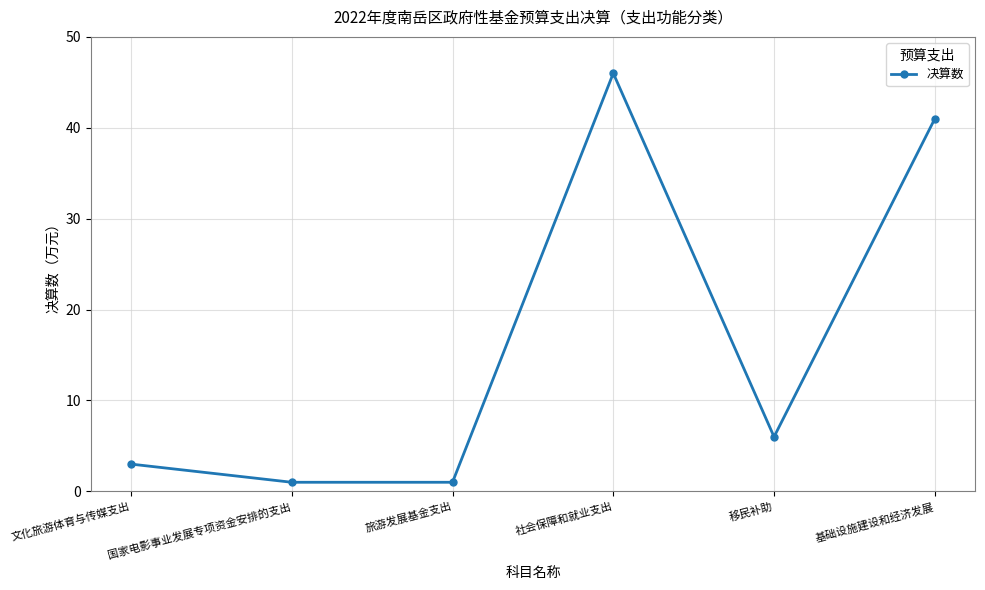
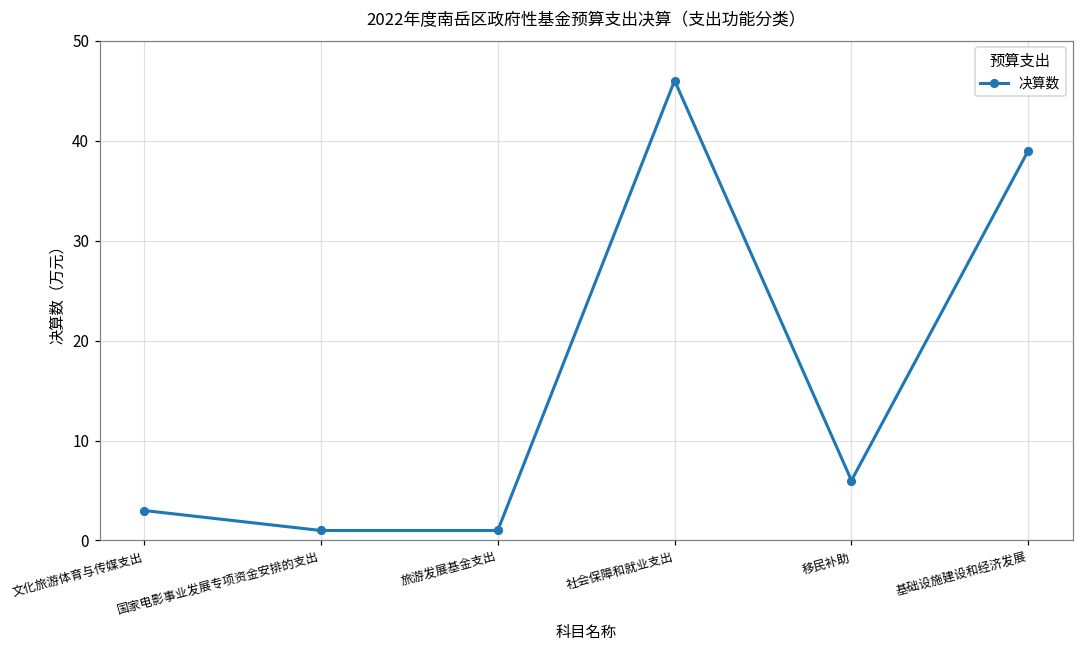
  {
    "文化旅游体育与传媒支出": 3,
    "国家电影事业发展专项资金安排的支出": 1,
    "旅游发展基金支出": 1,
    "社会保障和就业支出": 46,
    "移民补助": 6,
-   "基础设施建设和经济发展": 41
+   "基础设施建设和经济发展": 39
  }
